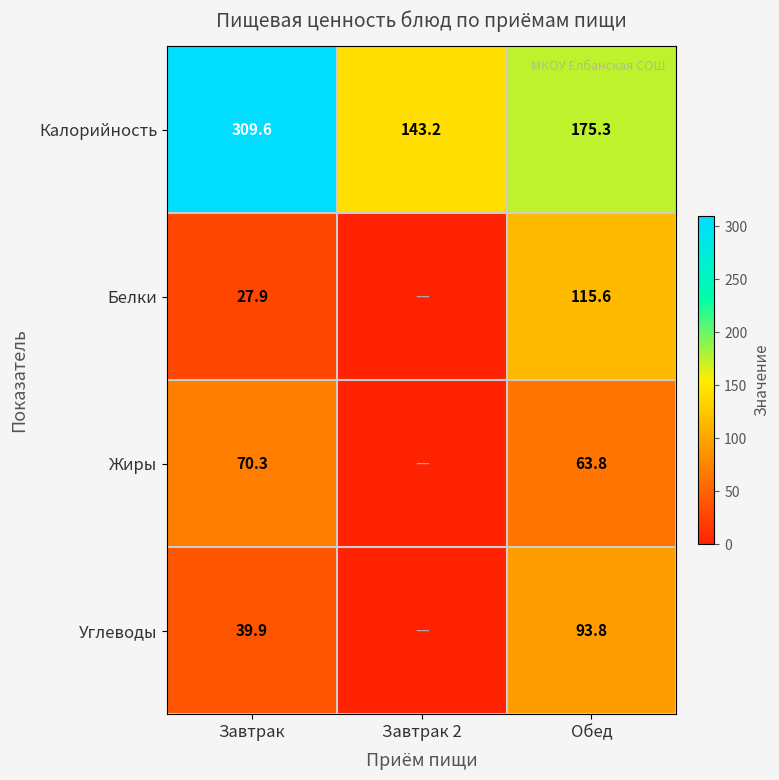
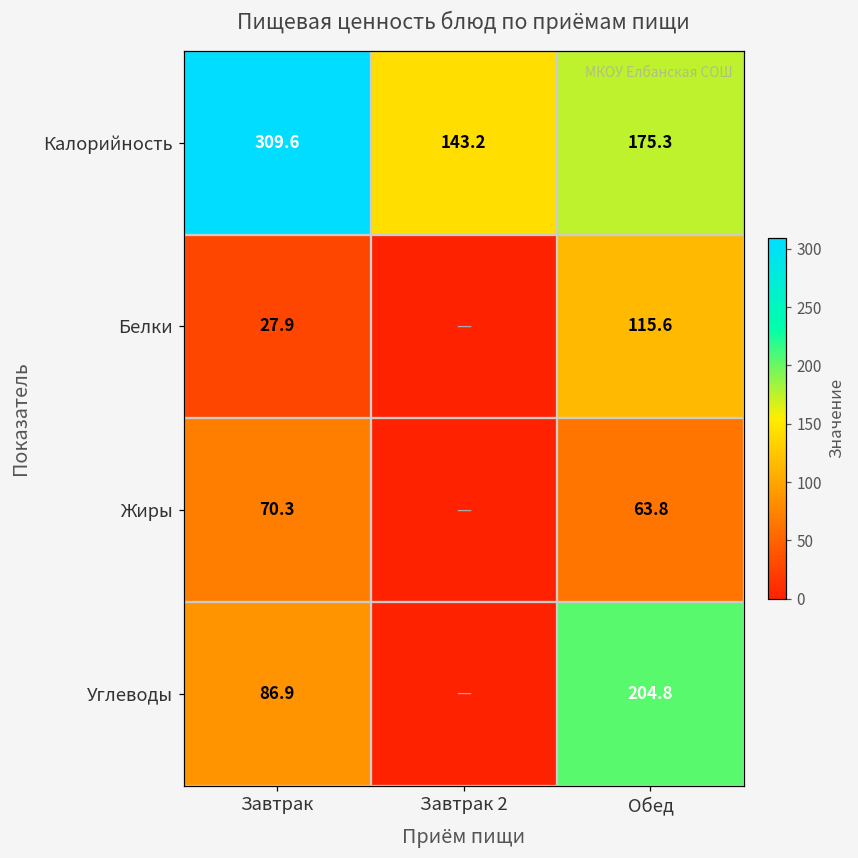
  {
    "Калорийность": {
      "Завтрак": 309.6,
      "Завтрак 2": 143.2
    },
    "Белки": {
      "Завтрак": 27.9,
      "Обед": 115.6
    },
    "Жиры": {
      "Завтрак": 70.3,
      "Обед": 63.8
    },
    "Углеводы": {
-     "Завтрак": 39.9,
-     "Обед": 93.8
+     "Завтрак": 86.9,
+     "Обед": 204.8
    }
  }
